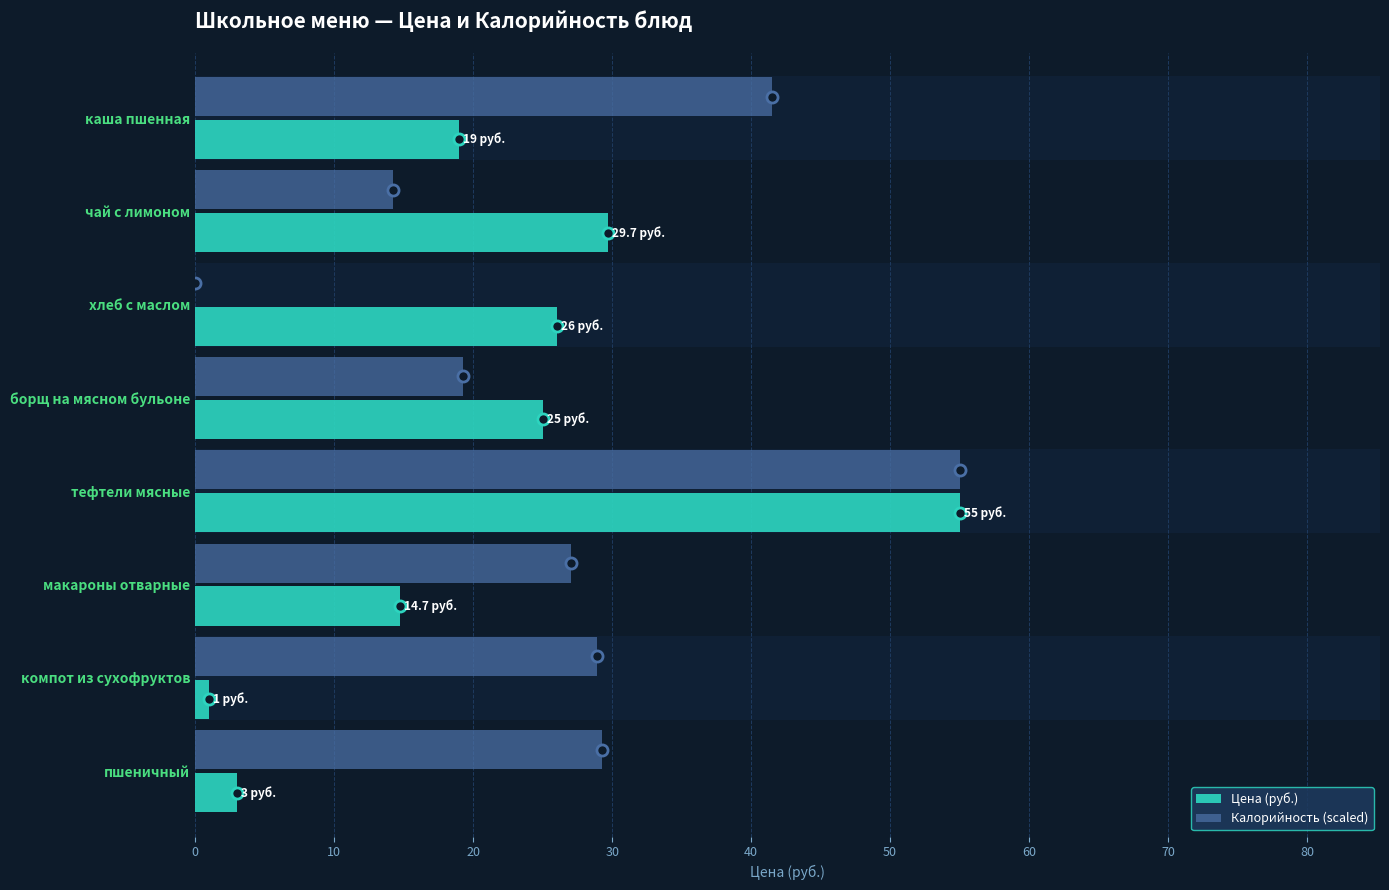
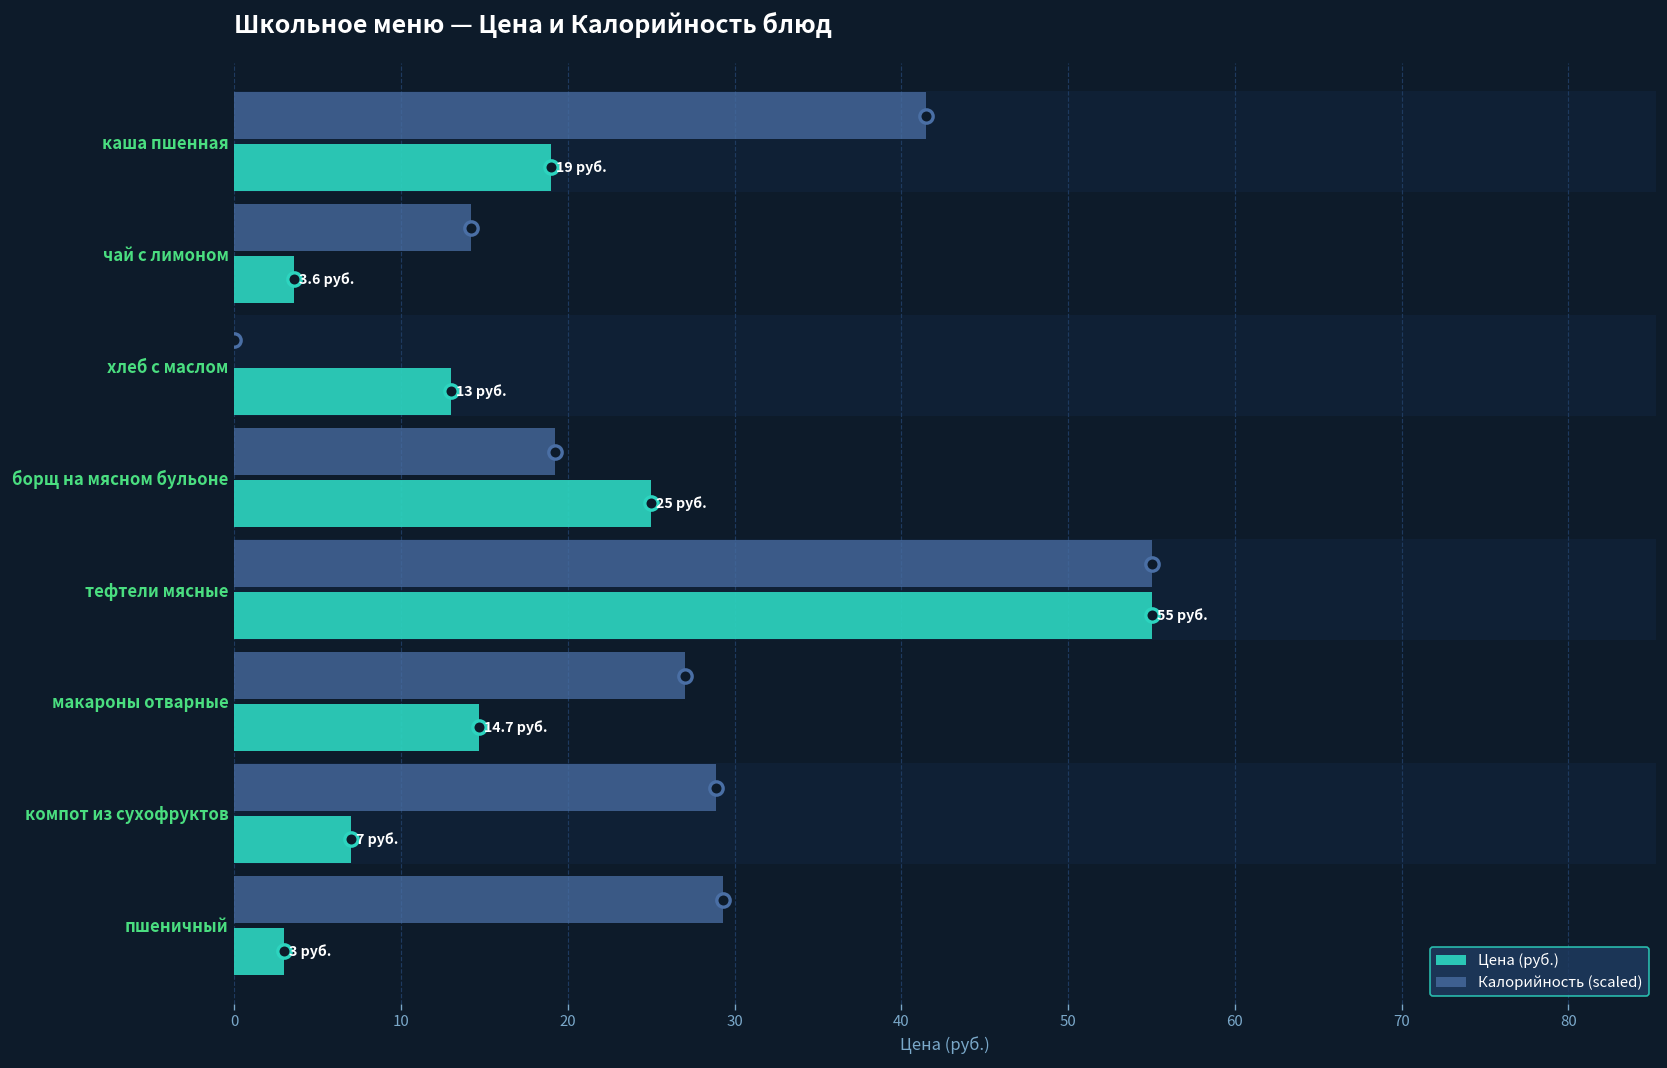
  {
    "Цена (руб.)": {
-     "чай с лимоном": 29.7,
-     "хлеб с маслом": 26,
-     "компот из сухофруктов": 1
+     "чай с лимоном": 3.6,
+     "хлеб с маслом": 13,
+     "компот из сухофруктов": 7
    },
    "Калорийность (scaled)": {
      "хлеб с маслом": 0.0
    }
  }
